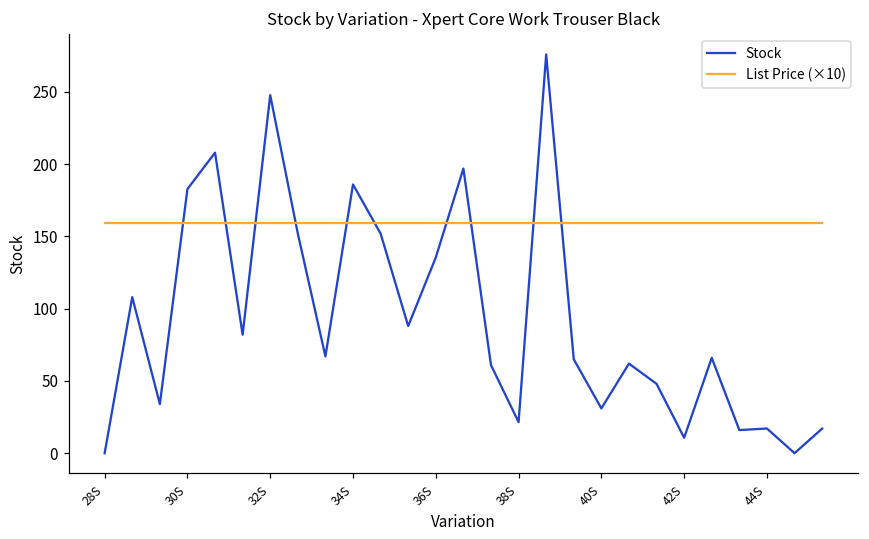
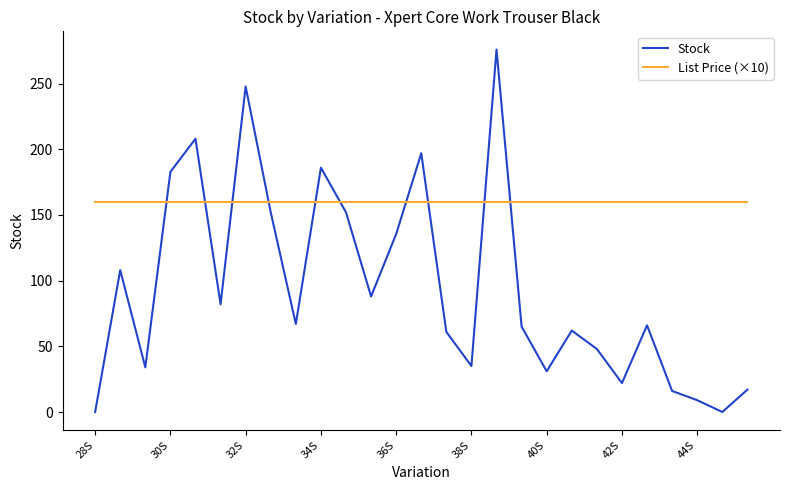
  {
    "Stock": {
      "28S": 0,
      "30S": 183,
      "32S": 248,
      "34S": 186,
      "36S": 136,
-     "38S": 22,
+     "38S": 35,
      "40S": 31,
-     "42S": 11,
-     "44S": 17
+     "42S": 22,
+     "44S": 9
    },
    "List Price (×10)": {
      "28S": 160,
      "30S": 160,
      "32S": 160,
      "34S": 160,
      "36S": 160,
      "38S": 160,
      "40S": 160,
      "42S": 160,
      "44S": 160
    }
  }
